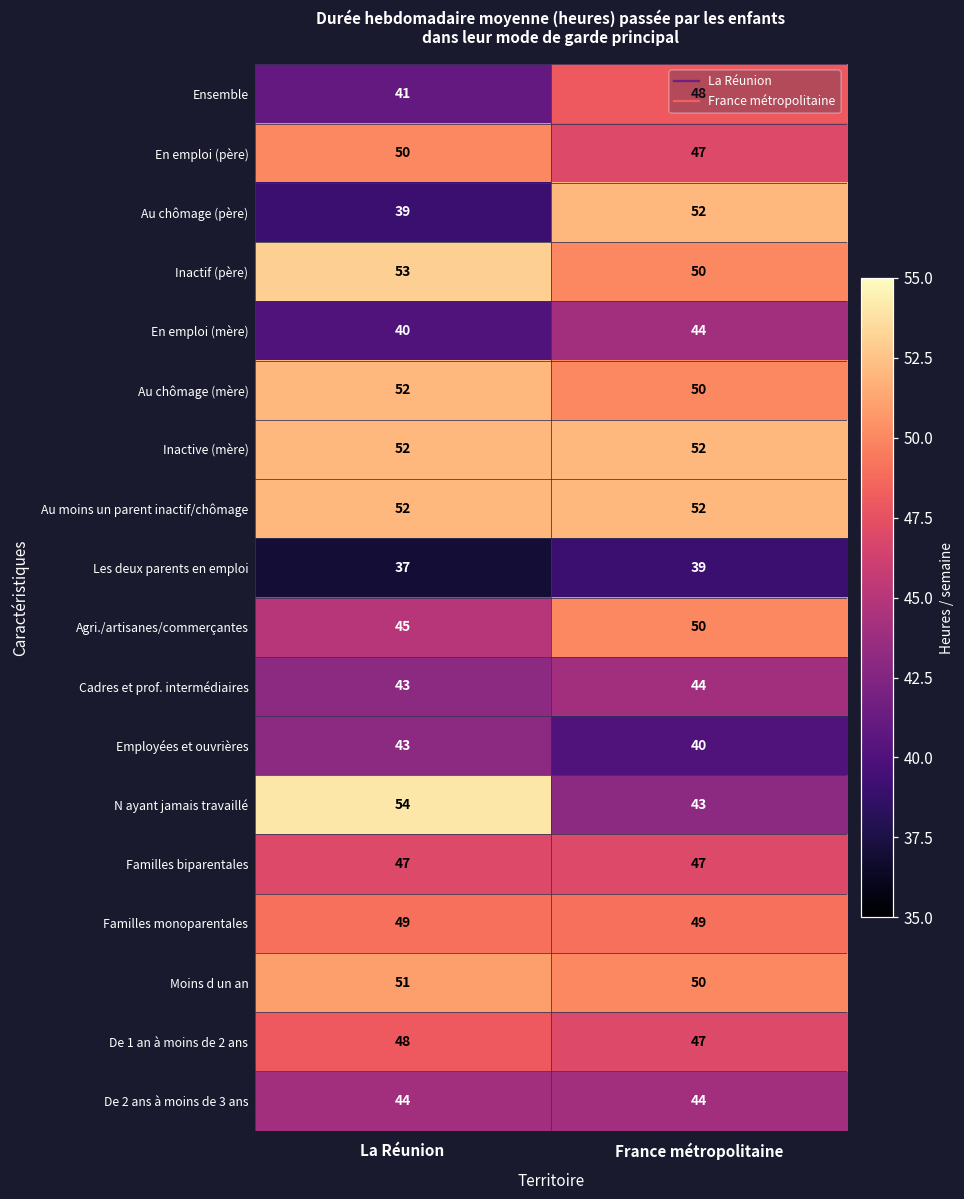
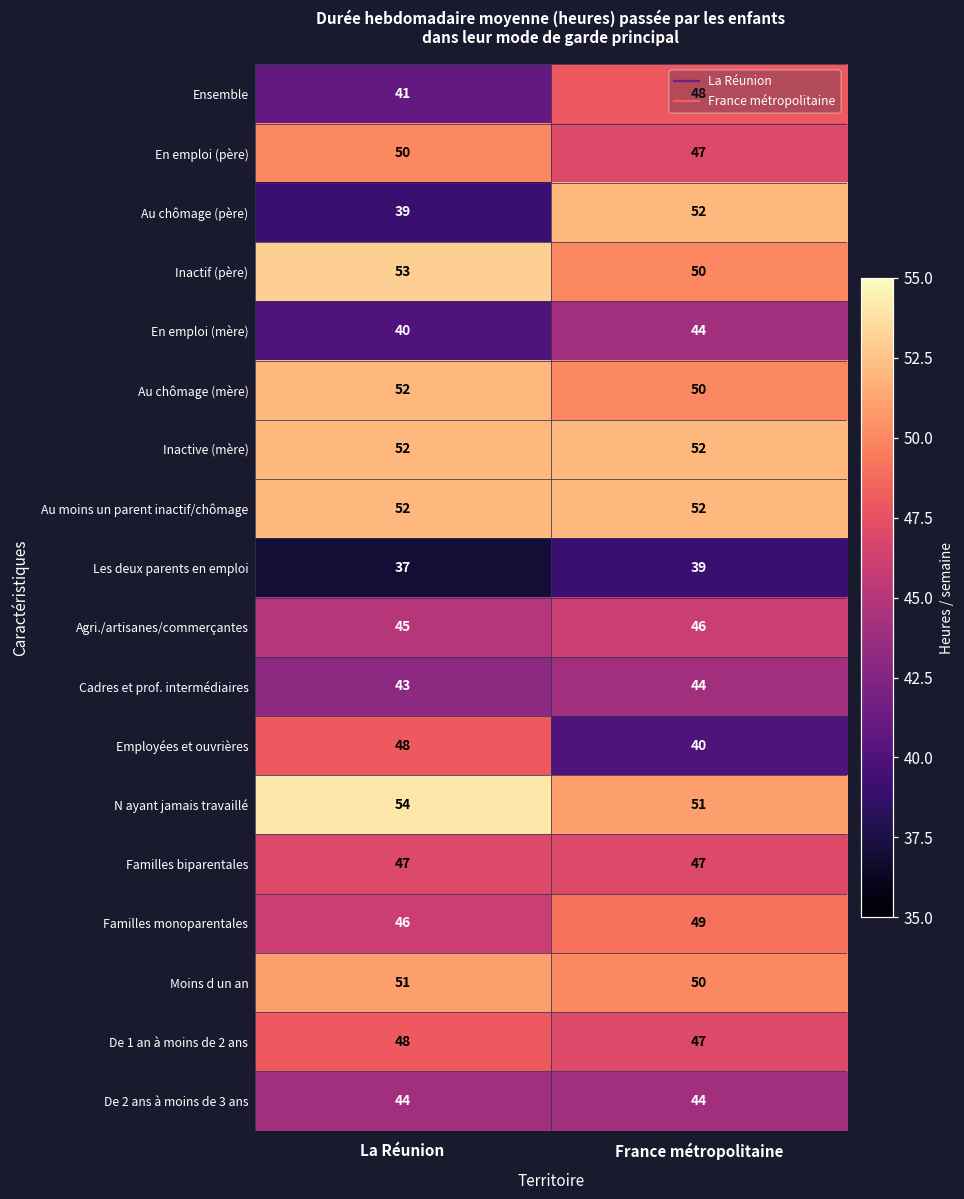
  {
    "Ensemble": {
      "La Réunion": 41
    },
    "En emploi (père)": {
      "La Réunion": 50,
      "France métropolitaine": 47
    },
    "Au chômage (père)": {
      "La Réunion": 39,
      "France métropolitaine": 52
    },
    "Inactif (père)": {
      "La Réunion": 53,
      "France métropolitaine": 50
    },
    "En emploi (mère)": {
      "La Réunion": 40,
      "France métropolitaine": 44
    },
    "Au chômage (mère)": {
      "La Réunion": 52,
      "France métropolitaine": 50
    },
    "Inactive (mère)": {
      "La Réunion": 52,
      "France métropolitaine": 52
    },
    "Au moins un parent inactif/chômage": {
      "La Réunion": 52,
      "France métropolitaine": 52
    },
    "Les deux parents en emploi": {
      "La Réunion": 37,
      "France métropolitaine": 39
    },
    "Agri./artisanes/commerçantes": {
      "La Réunion": 45,
-     "France métropolitaine": 50
+     "France métropolitaine": 46
    },
    "Cadres et prof. intermédiaires": {
      "La Réunion": 43,
      "France métropolitaine": 44
    },
    "Employées et ouvrières": {
-     "La Réunion": 43,
+     "La Réunion": 48,
      "France métropolitaine": 40
    },
    "N ayant jamais travaillé": {
      "La Réunion": 54,
-     "France métropolitaine": 43
+     "France métropolitaine": 51
    },
    "Familles biparentales": {
      "La Réunion": 47,
      "France métropolitaine": 47
    },
    "Familles monoparentales": {
-     "La Réunion": 49,
+     "La Réunion": 46,
      "France métropolitaine": 49
    },
    "Moins d un an": {
      "La Réunion": 51,
      "France métropolitaine": 50
    },
    "De 1 an à moins de 2 ans": {
      "La Réunion": 48,
      "France métropolitaine": 47
    },
    "De 2 ans à moins de 3 ans": {
      "La Réunion": 44,
      "France métropolitaine": 44
    }
  }
